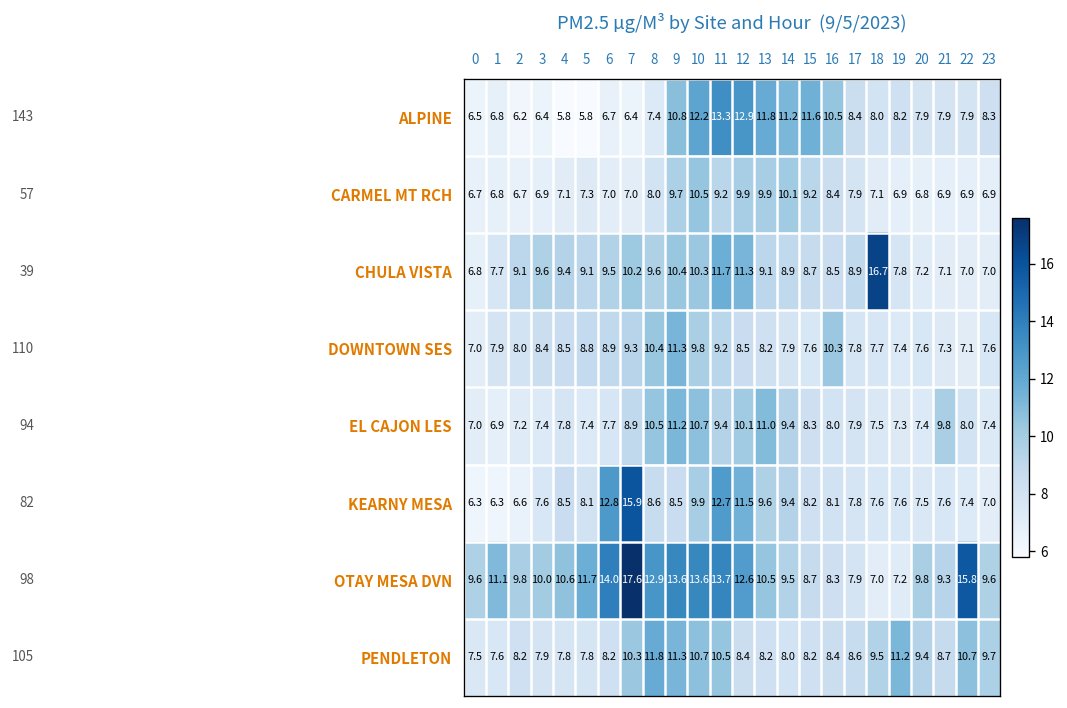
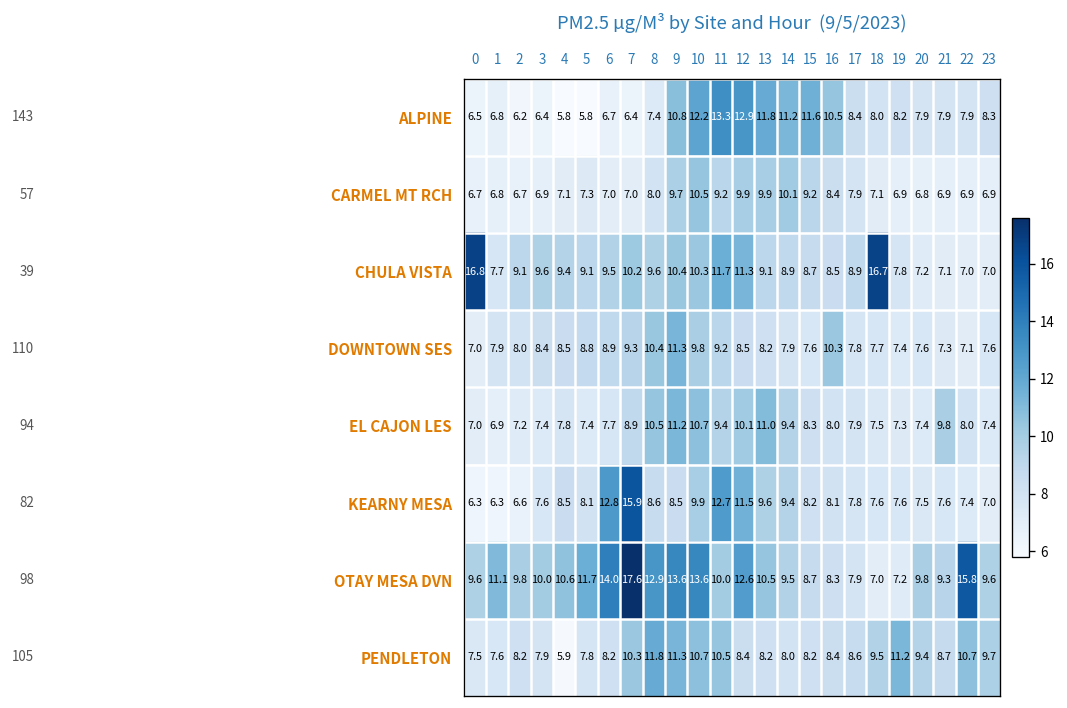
  {
    "ALPINE": {
      "0": 6.5,
      "1": 6.8,
      "2": 6.2,
      "3": 6.4,
      "4": 5.8,
      "5": 5.8,
      "6": 6.7,
      "7": 6.4,
      "8": 7.4,
      "9": 10.8,
      "10": 12.2,
      "11": 13.3,
      "12": 12.9,
      "13": 11.8,
      "14": 11.2,
      "15": 11.6,
      "16": 10.5,
      "17": 8.4,
      "18": 8.0,
      "19": 8.2,
      "20": 7.9,
      "21": 7.9,
      "22": 7.9,
      "23": 8.3
    },
    "CARMEL MT RCH": {
      "0": 6.7,
      "1": 6.8,
      "2": 6.7,
      "3": 6.9,
      "4": 7.1,
      "5": 7.3,
      "6": 7.0,
      "7": 7.0,
      "8": 8.0,
      "9": 9.7,
      "10": 10.5,
      "11": 9.2,
      "12": 9.9,
      "13": 9.9,
      "14": 10.1,
      "15": 9.2,
      "16": 8.4,
      "17": 7.9,
      "18": 7.1,
      "19": 6.9,
      "20": 6.8,
      "21": 6.9,
      "22": 6.9,
      "23": 6.9
    },
    "CHULA VISTA": {
-     "0": 6.8,
+     "0": 16.8,
      "1": 7.7,
      "2": 9.1,
      "3": 9.6,
      "4": 9.4,
      "5": 9.1,
      "6": 9.5,
      "7": 10.2,
      "8": 9.6,
      "9": 10.4,
      "10": 10.3,
      "11": 11.7,
      "12": 11.3,
      "13": 9.1,
      "14": 8.9,
      "15": 8.7,
      "16": 8.5,
      "17": 8.9,
      "18": 16.7,
      "19": 7.8,
      "20": 7.2,
      "21": 7.1,
      "22": 7.0,
      "23": 7.0
    },
    "DOWNTOWN SES": {
      "0": 7.0,
      "1": 7.9,
      "2": 8.0,
      "3": 8.4,
      "4": 8.5,
      "5": 8.8,
      "6": 8.9,
      "7": 9.3,
      "8": 10.4,
      "9": 11.3,
      "10": 9.8,
      "11": 9.2,
      "12": 8.5,
      "13": 8.2,
      "14": 7.9,
      "15": 7.6,
      "16": 10.3,
      "17": 7.8,
      "18": 7.7,
      "19": 7.4,
      "20": 7.6,
      "21": 7.3,
      "22": 7.1,
      "23": 7.6
    },
    "EL CAJON LES": {
      "0": 7.0,
      "1": 6.9,
      "2": 7.2,
      "3": 7.4,
      "4": 7.8,
      "5": 7.4,
      "6": 7.7,
      "7": 8.9,
      "8": 10.5,
      "9": 11.2,
      "10": 10.7,
      "11": 9.4,
      "12": 10.1,
      "13": 11.0,
      "14": 9.4,
      "15": 8.3,
      "16": 8.0,
      "17": 7.9,
      "18": 7.5,
      "19": 7.3,
      "20": 7.4,
      "21": 9.8,
      "22": 8.0,
      "23": 7.4
    },
    "KEARNY MESA": {
      "0": 6.3,
      "1": 6.3,
      "2": 6.6,
      "3": 7.6,
      "4": 8.5,
      "5": 8.1,
      "6": 12.8,
      "7": 15.9,
      "8": 8.6,
      "9": 8.5,
      "10": 9.9,
      "11": 12.7,
      "12": 11.5,
      "13": 9.6,
      "14": 9.4,
      "15": 8.2,
      "16": 8.1,
      "17": 7.8,
      "18": 7.6,
      "19": 7.6,
      "20": 7.5,
      "21": 7.6,
      "22": 7.4,
      "23": 7.0
    },
    "OTAY MESA DVN": {
      "0": 9.6,
      "1": 11.1,
      "2": 9.8,
      "3": 10.0,
      "4": 10.6,
      "5": 11.7,
      "6": 14.0,
      "7": 17.6,
      "8": 12.9,
      "9": 13.6,
      "10": 13.6,
-     "11": 13.7,
+     "11": 10.0,
      "12": 12.6,
      "13": 10.5,
      "14": 9.5,
      "15": 8.7,
      "16": 8.3,
      "17": 7.9,
      "18": 7.0,
      "19": 7.2,
      "20": 9.8,
      "21": 9.3,
      "22": 15.8,
      "23": 9.6
    },
    "PENDLETON": {
      "0": 7.5,
      "1": 7.6,
      "2": 8.2,
      "3": 7.9,
-     "4": 7.8,
+     "4": 5.9,
      "5": 7.8,
      "6": 8.2,
      "7": 10.3,
      "8": 11.8,
      "9": 11.3,
      "10": 10.7,
      "11": 10.5,
      "12": 8.4,
      "13": 8.2,
      "14": 8.0,
      "15": 8.2,
      "16": 8.4,
      "17": 8.6,
      "18": 9.5,
      "19": 11.2,
      "20": 9.4,
      "21": 8.7,
      "22": 10.7,
      "23": 9.7
    }
  }
